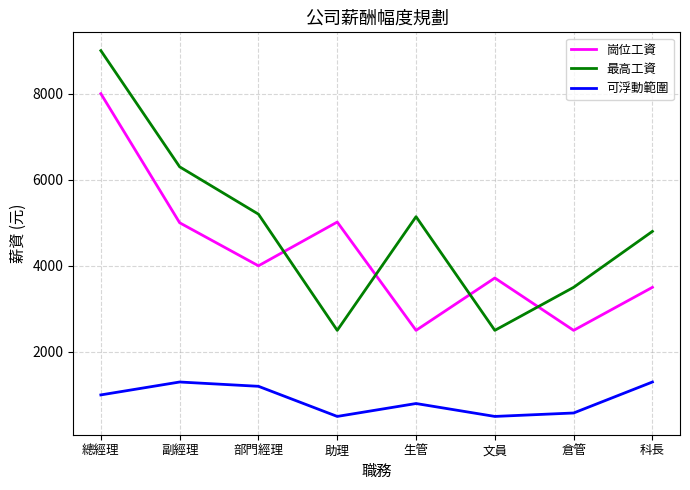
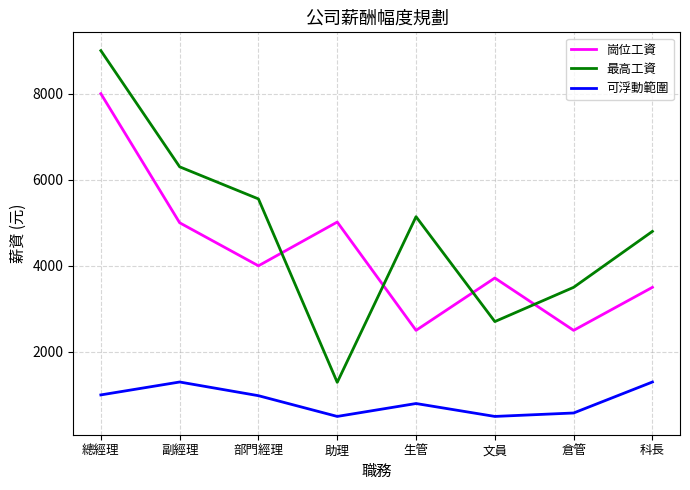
  {
    "崗位工資": {
      "總經理": 8000,
      "副經理": 5000,
      "部門經理": 4000,
      "助理": 5000,
      "生管": 2500,
      "文員": 3700,
      "倉管": 2500,
      "科長": 3500
    },
    "最高工資": {
      "總經理": 9000,
      "副經理": 6300,
-     "部門經理": 5200,
-     "助理": 2500,
+     "部門經理": 5600,
+     "助理": 1300,
      "生管": 5100,
-     "文員": 2500,
+     "文員": 2700,
      "倉管": 3500,
      "科長": 4800
    },
    "可浮動範圍": {
      "總經理": 1000,
      "副經理": 1300,
-     "部門經理": 1200,
+     "部門經理": 1000,
      "助理": 500,
      "生管": 800,
      "文員": 500,
      "倉管": 600,
      "科長": 1300
    }
  }
